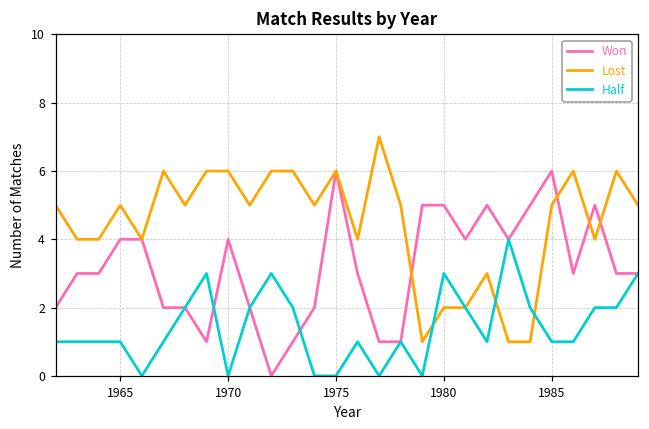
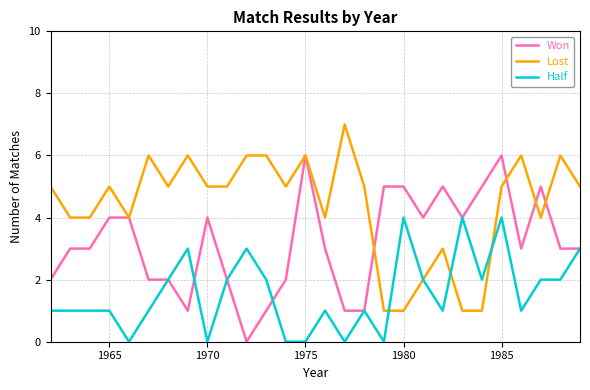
  {
    "Won": {
      "1965": 4,
      "1970": 4,
      "1980": 5,
      "1985": 6
    },
    "Lost": {
      "1965": 5,
-     "1970": 6,
-     "1980": 2,
+     "1970": 5,
+     "1980": 1,
      "1985": 5
    },
    "Half": {
      "1965": 1,
      "1970": 0,
      "1975": 0,
-     "1980": 3,
-     "1985": 1
+     "1980": 4,
+     "1985": 4
    }
  }
